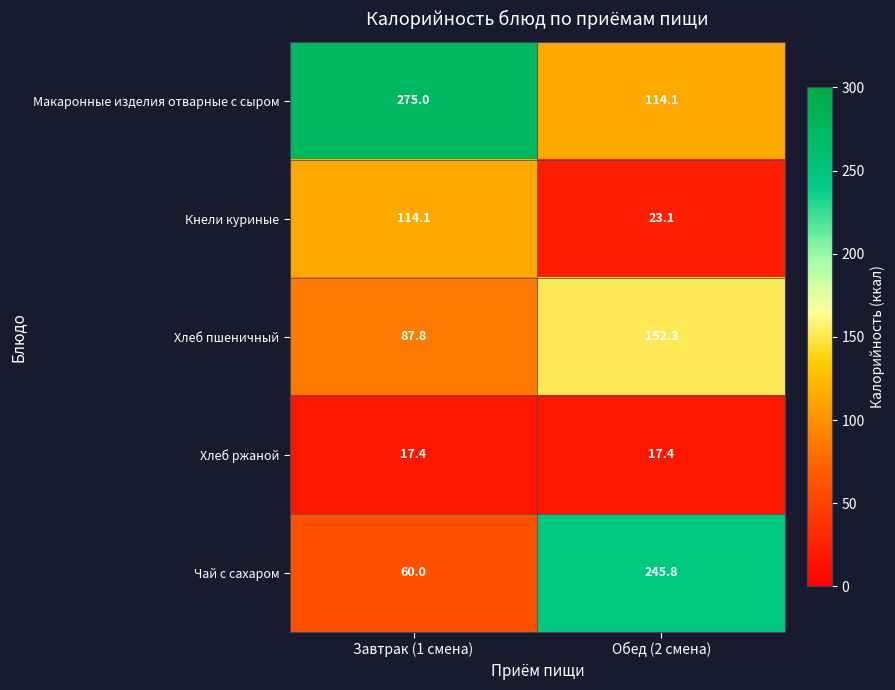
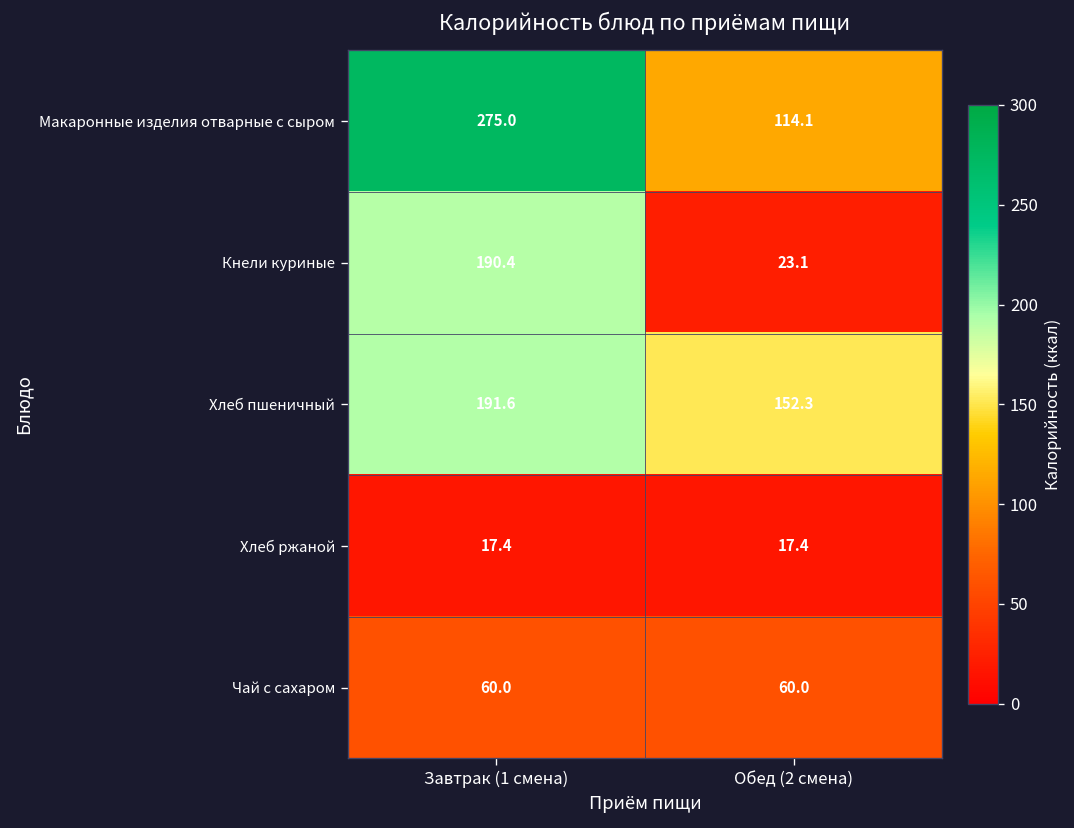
  {
    "Макаронные изделия отварные с сыром": {
      "Завтрак (1 смена)": 275.0,
      "Обед (2 смена)": 114.1
    },
    "Кнели куриные": {
-     "Завтрак (1 смена)": 114.1,
+     "Завтрак (1 смена)": 190.4,
      "Обед (2 смена)": 23.1
    },
    "Хлеб пшеничный": {
-     "Завтрак (1 смена)": 87.8,
+     "Завтрак (1 смена)": 191.6,
      "Обед (2 смена)": 152.3
    },
    "Хлеб ржаной": {
      "Завтрак (1 смена)": 17.4,
      "Обед (2 смена)": 17.4
    },
    "Чай с сахаром": {
      "Завтрак (1 смена)": 60.0,
-     "Обед (2 смена)": 245.8
+     "Обед (2 смена)": 60.0
    }
  }
